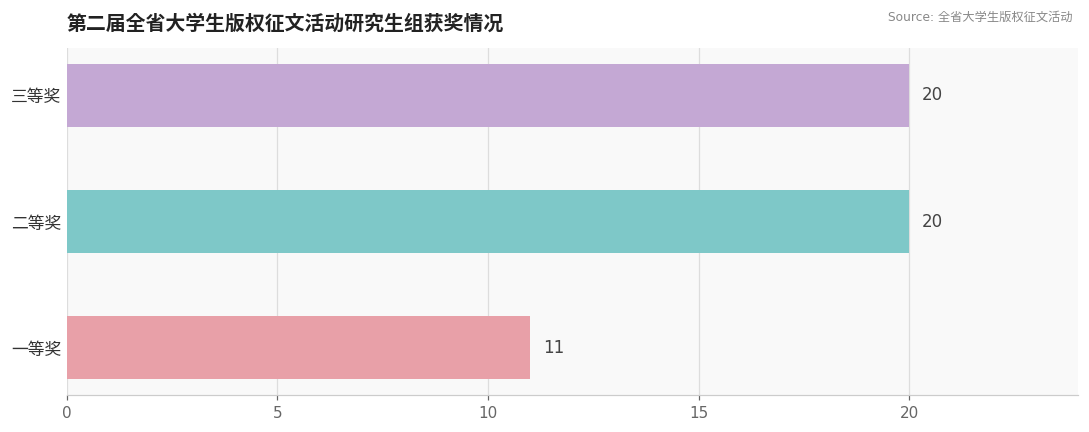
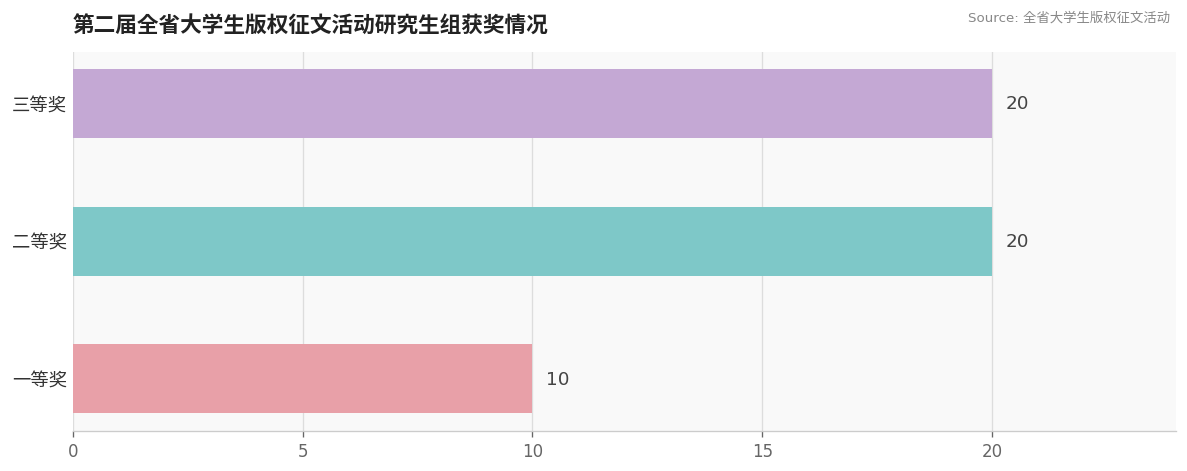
  {
    "三等奖": 20,
    "二等奖": 20,
-   "一等奖": 11
+   "一等奖": 10
  }
